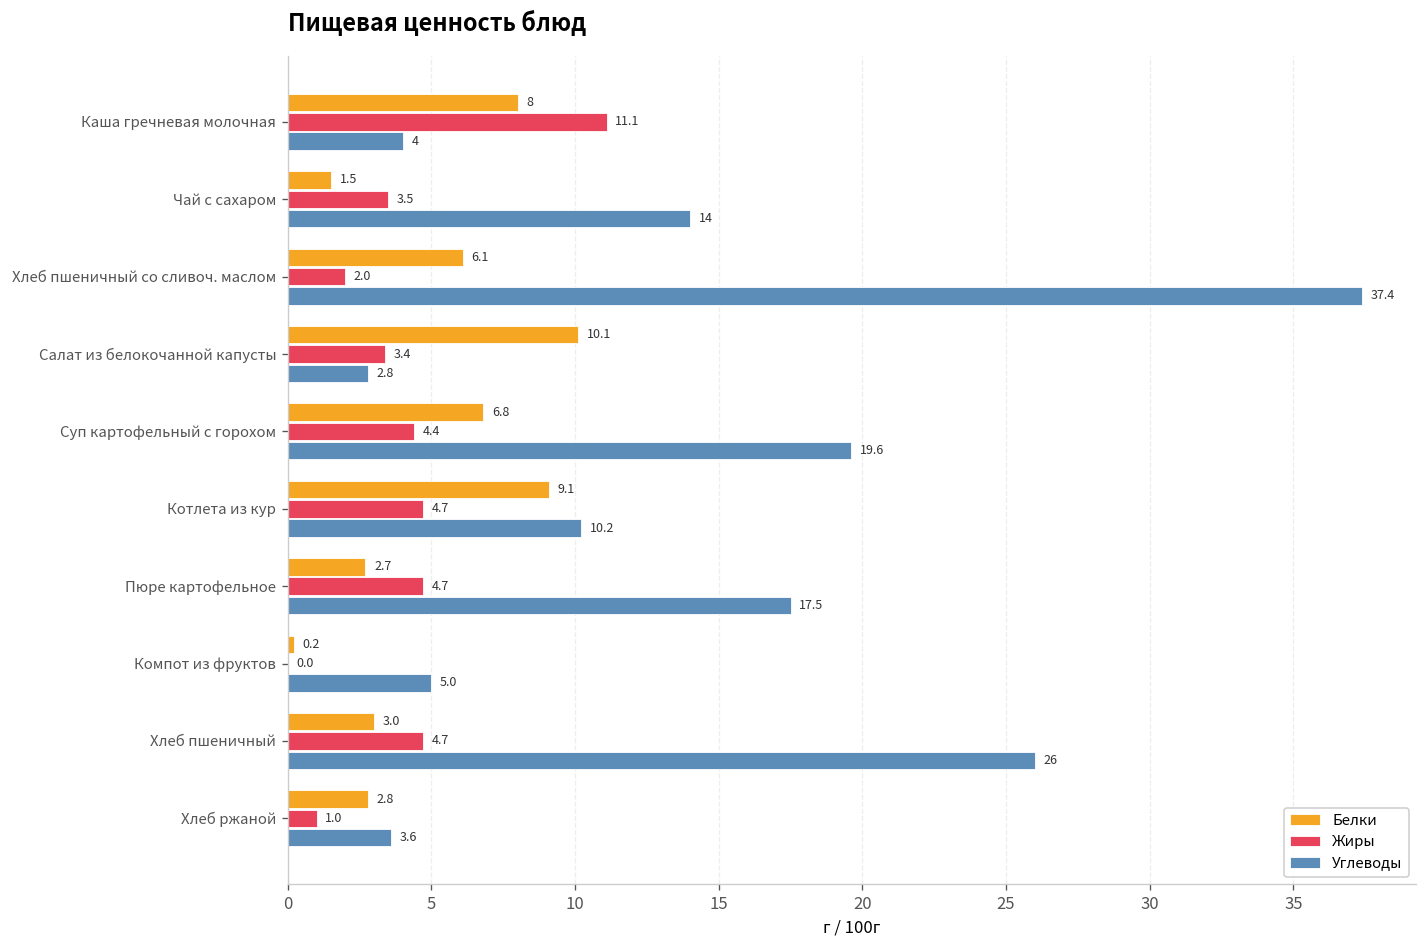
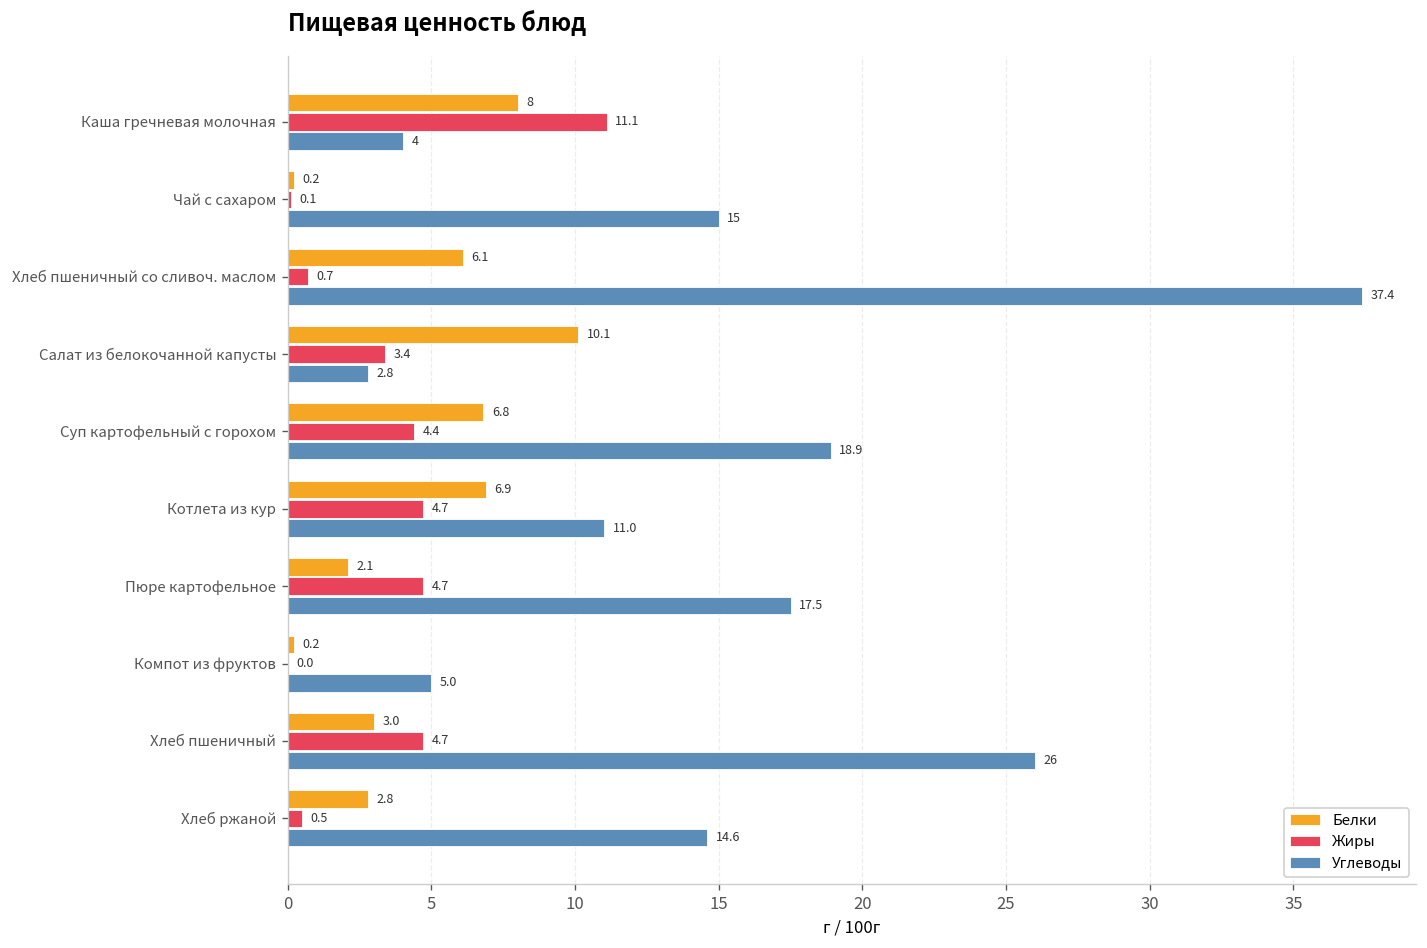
  {
    "Белки": {
      "Каша гречневая молочная": 8,
-     "Чай с сахаром": 1.5,
+     "Чай с сахаром": 0.2,
      "Хлеб пшеничный со сливоч. маслом": 6.1,
      "Салат из белокочанной капусты": 10.1,
      "Суп картофельный с горохом": 6.8,
-     "Котлета из кур": 9.1,
-     "Пюре картофельное": 2.7,
+     "Котлета из кур": 6.9,
+     "Пюре картофельное": 2.1,
      "Компот из фруктов": 0.2,
      "Хлеб пшеничный": 3.0,
      "Хлеб ржаной": 2.8
    },
    "Жиры": {
      "Каша гречневая молочная": 11.1,
-     "Чай с сахаром": 3.5,
-     "Хлеб пшеничный со сливоч. маслом": 2.0,
+     "Чай с сахаром": 0.1,
+     "Хлеб пшеничный со сливоч. маслом": 0.7,
      "Салат из белокочанной капусты": 3.4,
      "Суп картофельный с горохом": 4.4,
      "Котлета из кур": 4.7,
      "Пюре картофельное": 4.7,
      "Компот из фруктов": 0.0,
      "Хлеб пшеничный": 4.7,
-     "Хлеб ржаной": 1.0
+     "Хлеб ржаной": 0.5
    },
    "Углеводы": {
      "Каша гречневая молочная": 4,
-     "Чай с сахаром": 14,
+     "Чай с сахаром": 15,
      "Хлеб пшеничный со сливоч. маслом": 37.4,
      "Салат из белокочанной капусты": 2.8,
-     "Суп картофельный с горохом": 19.6,
-     "Котлета из кур": 10.2,
+     "Суп картофельный с горохом": 18.9,
+     "Котлета из кур": 11.0,
      "Пюре картофельное": 17.5,
      "Компот из фруктов": 5.0,
      "Хлеб пшеничный": 26,
-     "Хлеб ржаной": 3.6
+     "Хлеб ржаной": 14.6
    }
  }
